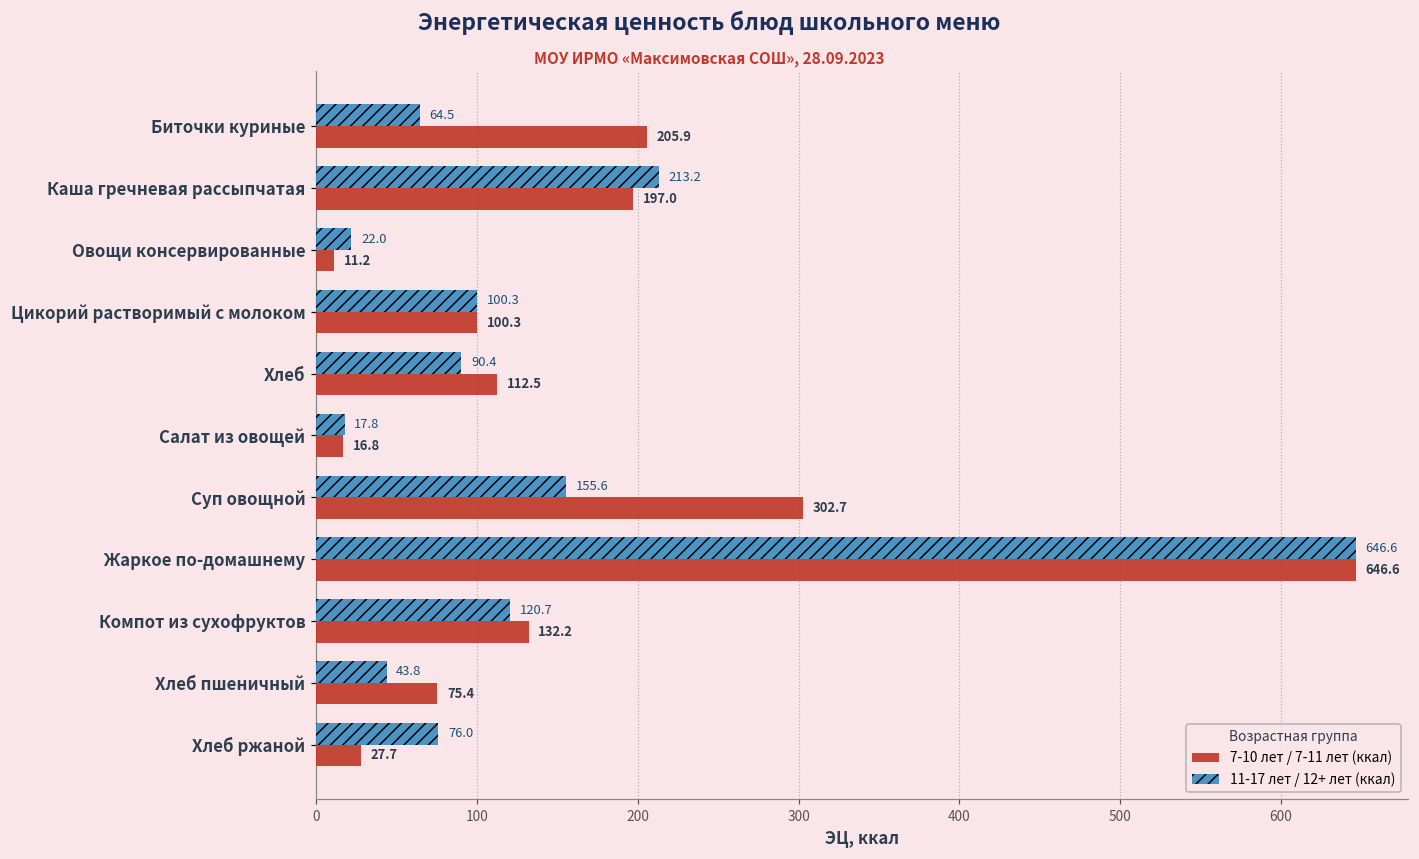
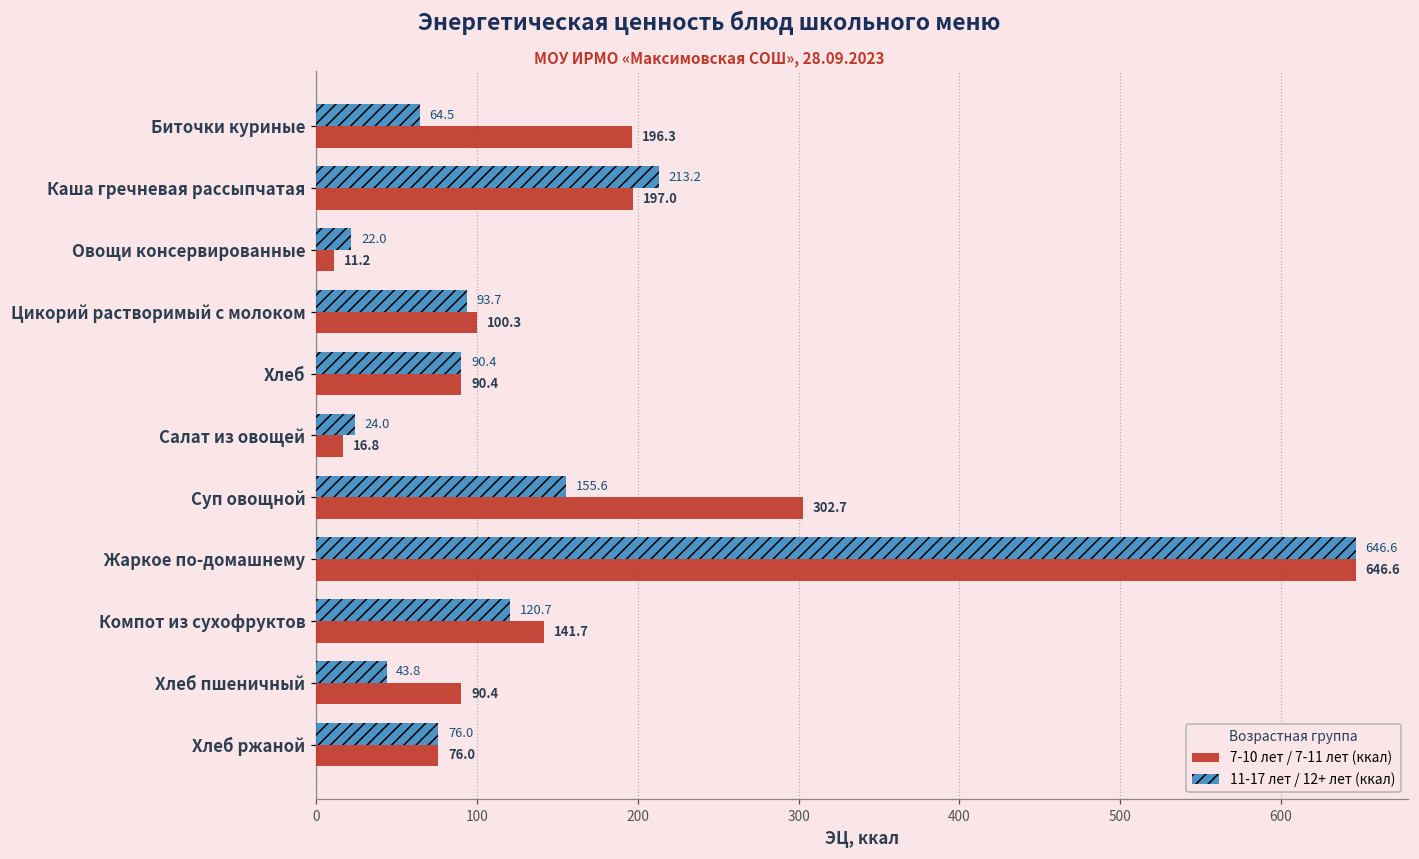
  {
    "7-10 лет / 7-11 лет (ккал)": {
-     "Биточки куриные": 205.9,
+     "Биточки куриные": 196.3,
      "Каша гречневая рассыпчатая": 197.0,
      "Овощи консервированные": 11.2,
      "Цикорий растворимый с молоком": 100.3,
-     "Хлеб": 112.5,
+     "Хлеб": 90.4,
      "Салат из овощей": 16.8,
      "Суп овощной": 302.7,
      "Жаркое по-домашнему": 646.6,
-     "Компот из сухофруктов": 132.2,
-     "Хлеб пшеничный": 75.4,
-     "Хлеб ржаной": 27.7
+     "Компот из сухофруктов": 141.7,
+     "Хлеб пшеничный": 90.4,
+     "Хлеб ржаной": 76.0
    },
    "11-17 лет / 12+ лет (ккал)": {
      "Биточки куриные": 64.5,
      "Каша гречневая рассыпчатая": 213.2,
      "Овощи консервированные": 22.0,
-     "Цикорий растворимый с молоком": 100.3,
+     "Цикорий растворимый с молоком": 93.7,
      "Хлеб": 90.4,
-     "Салат из овощей": 17.8,
+     "Салат из овощей": 24.0,
      "Суп овощной": 155.6,
      "Жаркое по-домашнему": 646.6,
      "Компот из сухофруктов": 120.7,
      "Хлеб пшеничный": 43.8,
      "Хлеб ржаной": 76.0
    }
  }
